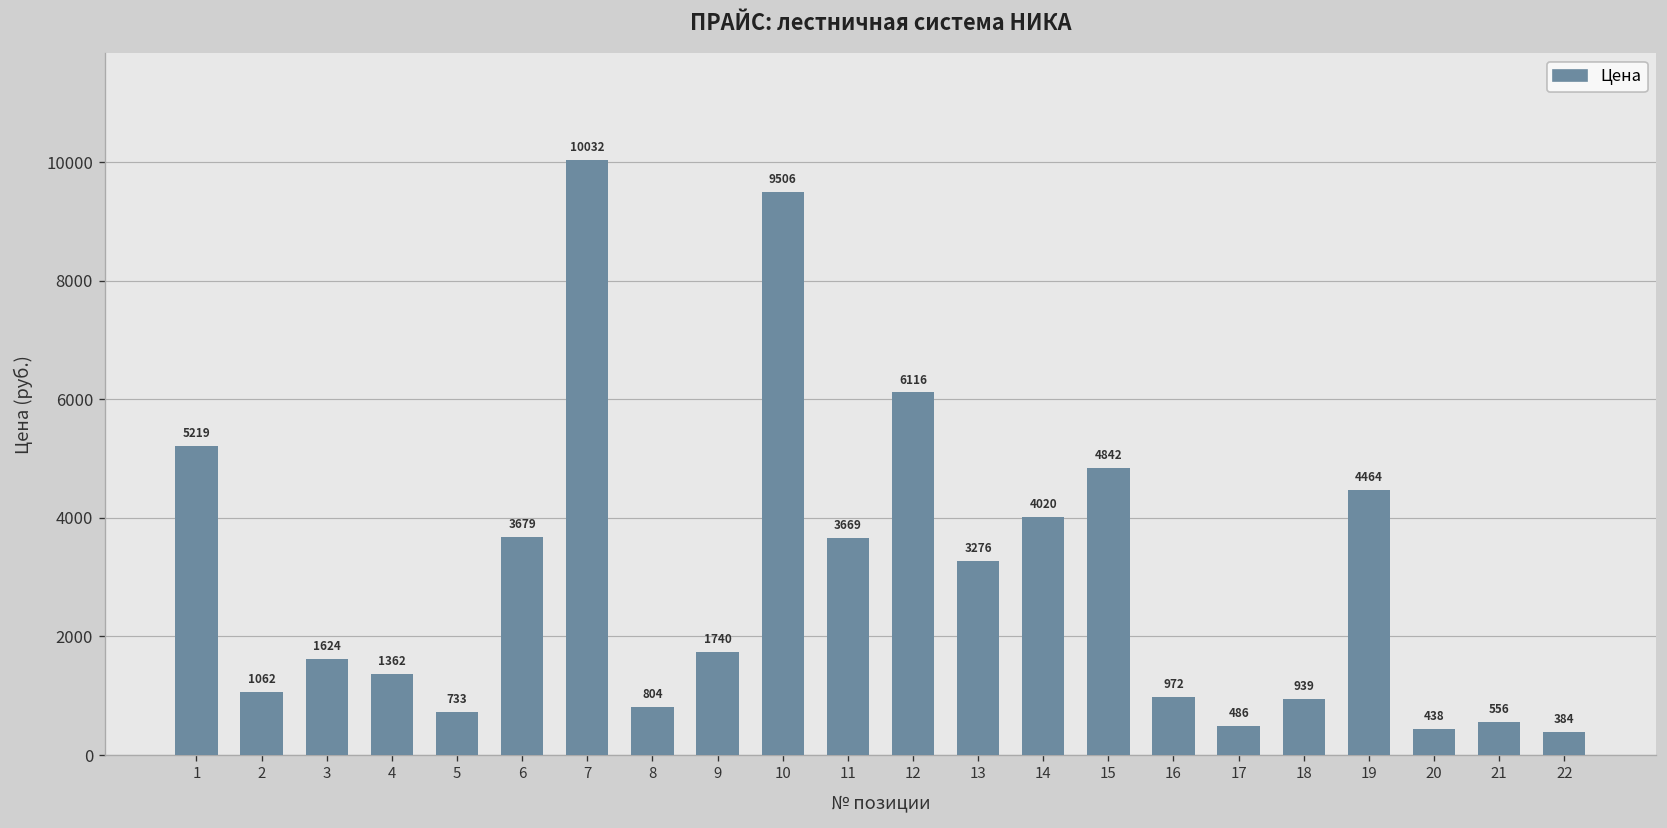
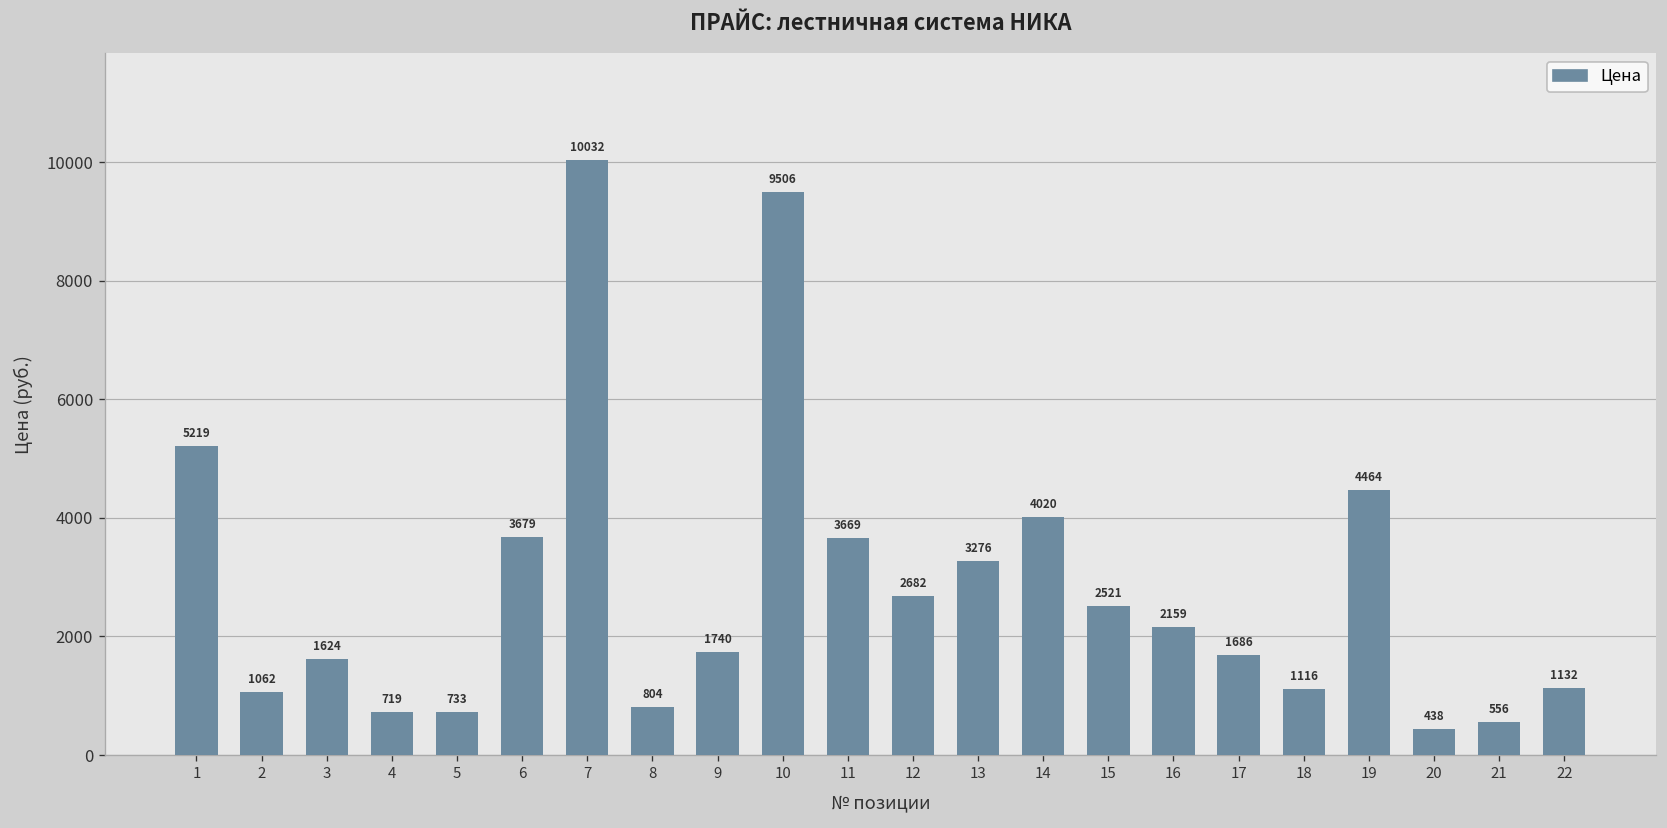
  {
    "1": 5219,
    "2": 1062,
    "3": 1624,
-   "4": 1362,
+   "4": 719,
    "5": 733,
    "6": 3679,
    "7": 10032,
    "8": 804,
    "9": 1740,
    "10": 9506,
    "11": 3669,
-   "12": 6116,
+   "12": 2682,
    "13": 3276,
    "14": 4020,
-   "15": 4842,
-   "16": 972,
-   "17": 486,
-   "18": 939,
+   "15": 2521,
+   "16": 2159,
+   "17": 1686,
+   "18": 1116,
    "19": 4464,
    "20": 438,
    "21": 556,
-   "22": 384
+   "22": 1132
  }
